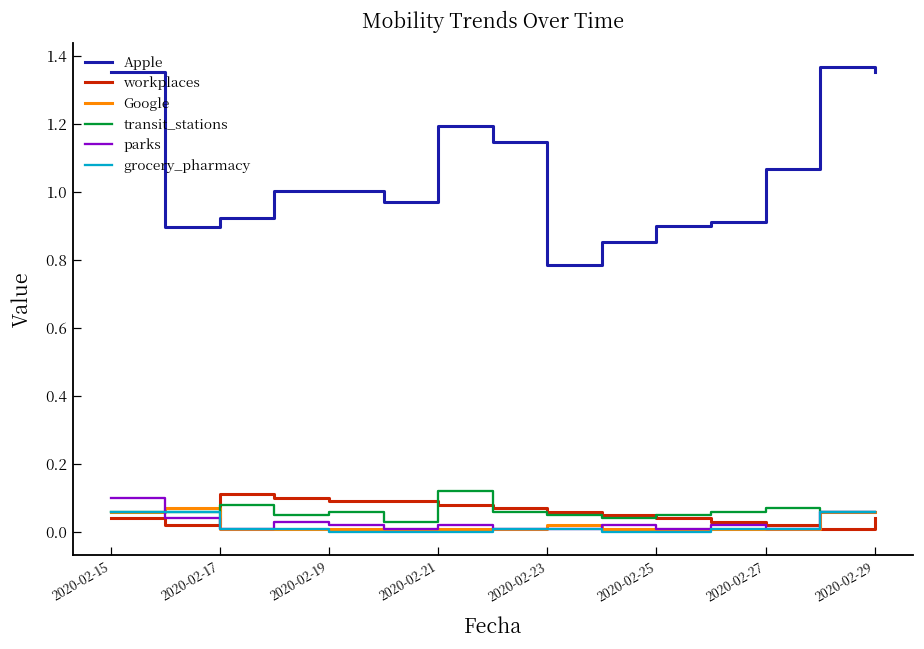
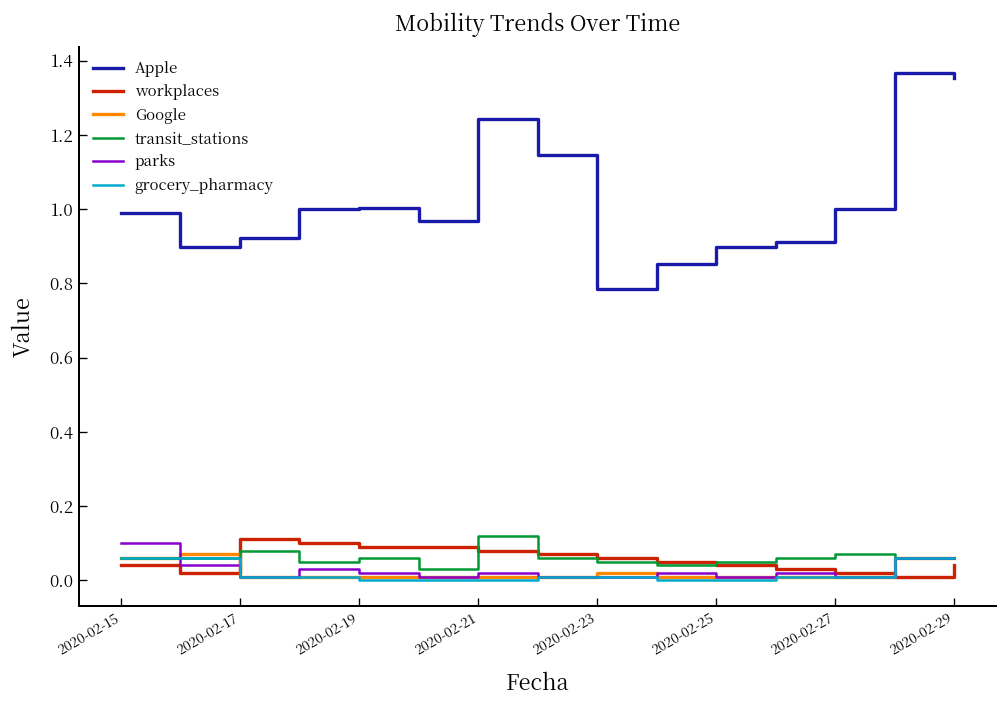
  {
    "Apple": {
-     "2020-02-15": 1.35,
+     "2020-02-15": 0.99,
      "2020-02-17": 0.92,
      "2020-02-19": 1.00,
-     "2020-02-21": 1.19,
+     "2020-02-21": 1.24,
      "2020-02-23": 0.78,
      "2020-02-25": 0.90,
-     "2020-02-27": 1.07,
+     "2020-02-27": 1.00,
      "2020-02-29": 1.35
    },
    "workplaces": {
      "2020-02-15": 0.04,
      "2020-02-17": 0.11,
      "2020-02-19": 0.09,
      "2020-02-21": 0.08,
      "2020-02-23": 0.06,
      "2020-02-25": 0.04,
      "2020-02-27": 0.02,
      "2020-02-29": 0.04
    },
    "Google": {
      "2020-02-19": 0.01,
      "2020-02-21": 0.01,
      "2020-02-23": 0.02
    },
    "transit_stations": {
      "2020-02-17": 0.08,
      "2020-02-19": 0.06,
      "2020-02-21": 0.12,
      "2020-02-23": 0.05,
      "2020-02-25": 0.05,
      "2020-02-27": 0.07
    },
    "parks": {
      "2020-02-15": 0.10,
      "2020-02-19": 0.02,
      "2020-02-21": 0.02
    },
    "grocery_pharmacy": {
      "2020-02-19": 0.00,
      "2020-02-21": 0.00,
      "2020-02-25": 0.00
    }
  }
